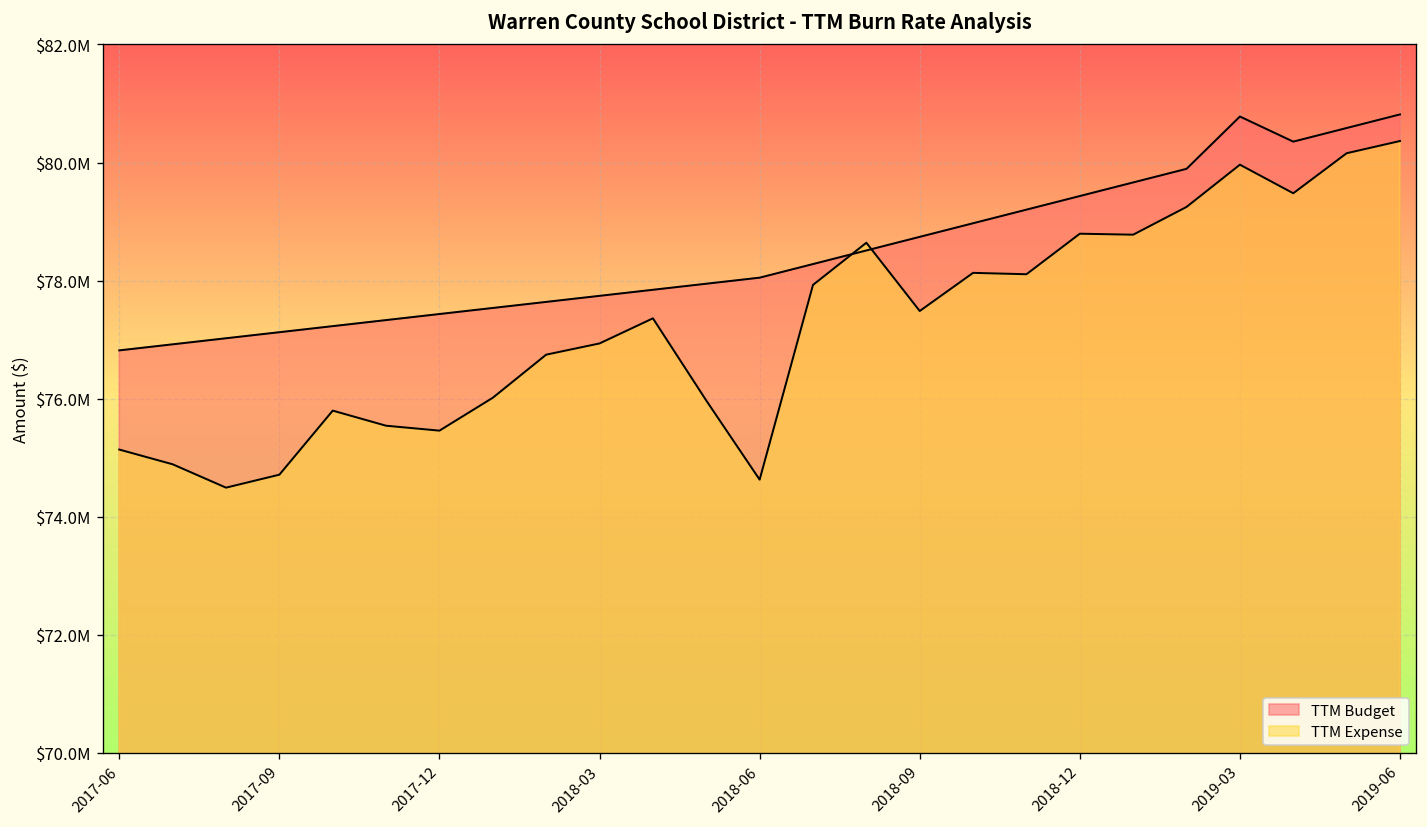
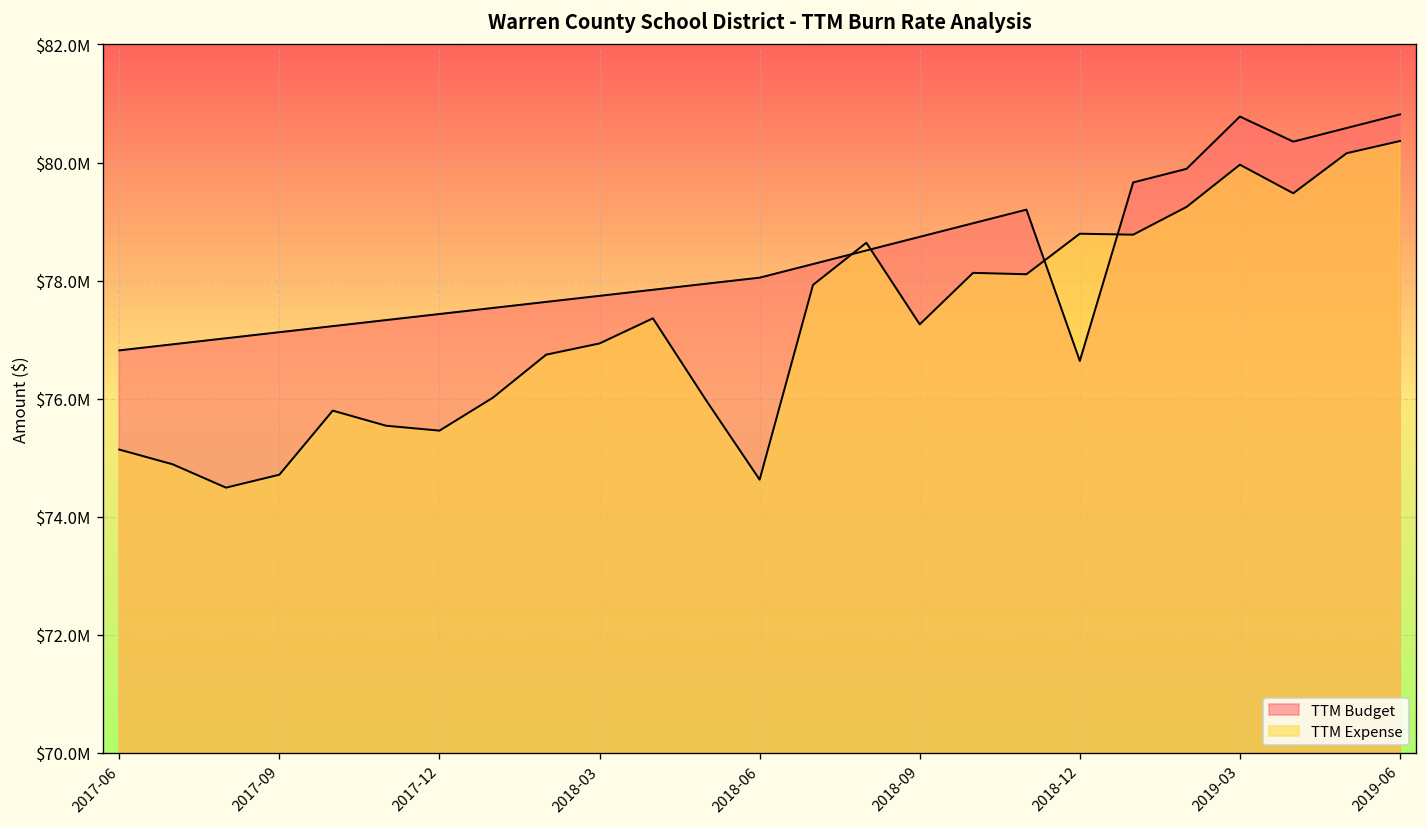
  {
    "TTM Budget": {
      "2017-06": "$76800000",
      "2017-09": "$77100000",
      "2017-12": "$77400000",
      "2018-03": "$77700000",
      "2018-06": "$78100000",
      "2018-09": "$78700000",
-     "2018-12": "$79400000",
+     "2018-12": "$76600000",
      "2019-03": "$80800000",
      "2019-06": "$80800000"
    },
    "TTM Expense": {
      "2017-06": "$75100000",
      "2017-09": "$74700000",
      "2017-12": "$75500000",
      "2018-03": "$76900000",
      "2018-06": "$74600000",
-     "2018-09": "$77500000",
+     "2018-09": "$77300000",
      "2018-12": "$78800000",
      "2019-03": "$80000000",
      "2019-06": "$80400000"
    }
  }
